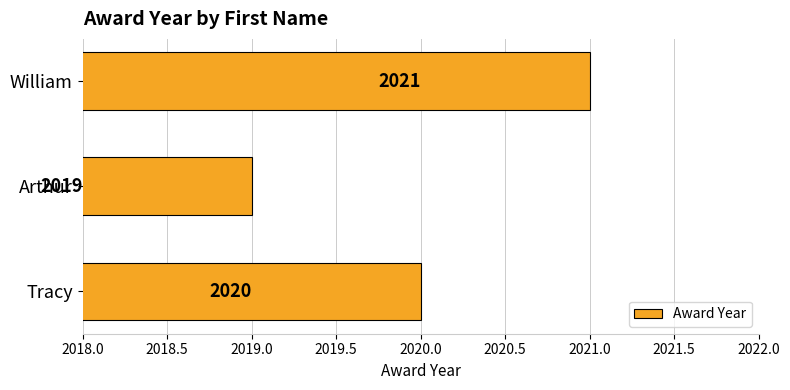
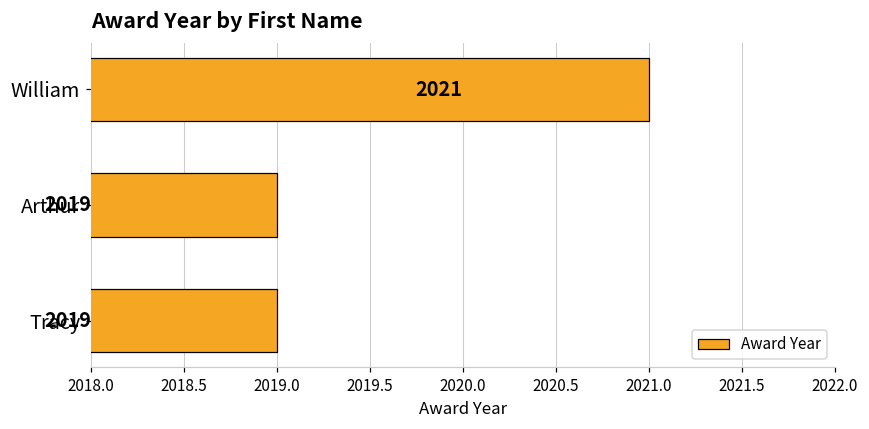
  {
    "William": 2021,
    "Arthur": 2019,
-   "Tracy": 2020
+   "Tracy": 2019
  }
